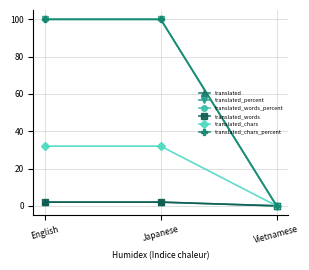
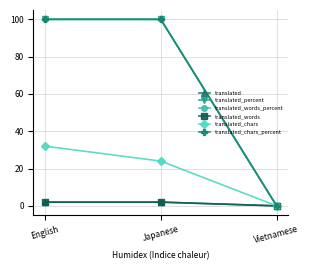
  {
    "translated_chars": {
      "English": 32,
-     "Japanese": 32
+     "Japanese": 24
    }
  }
